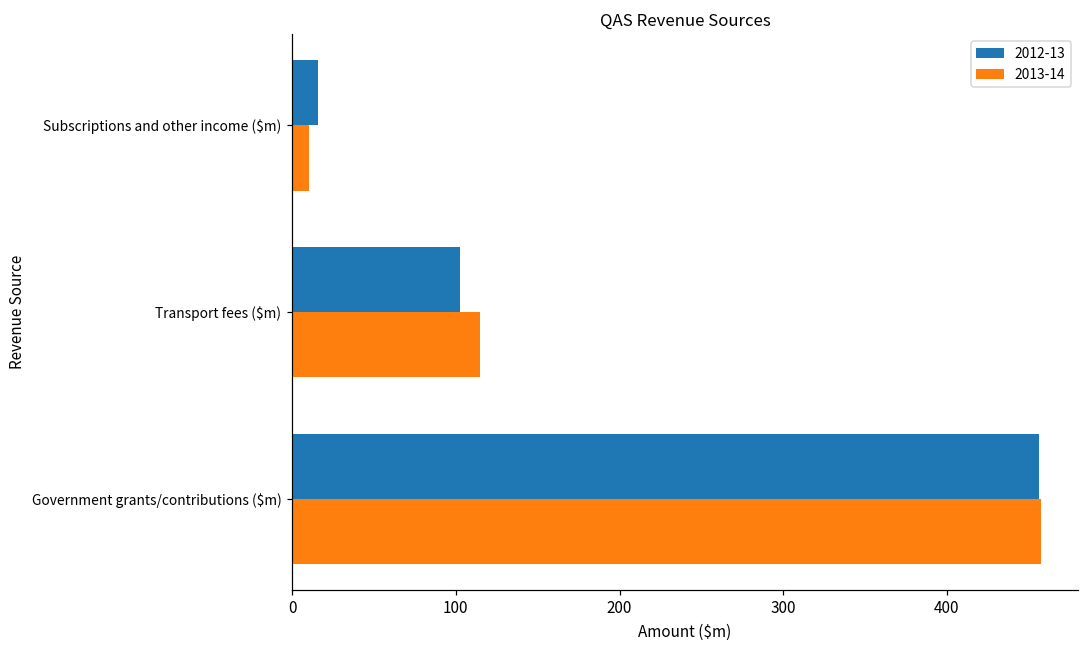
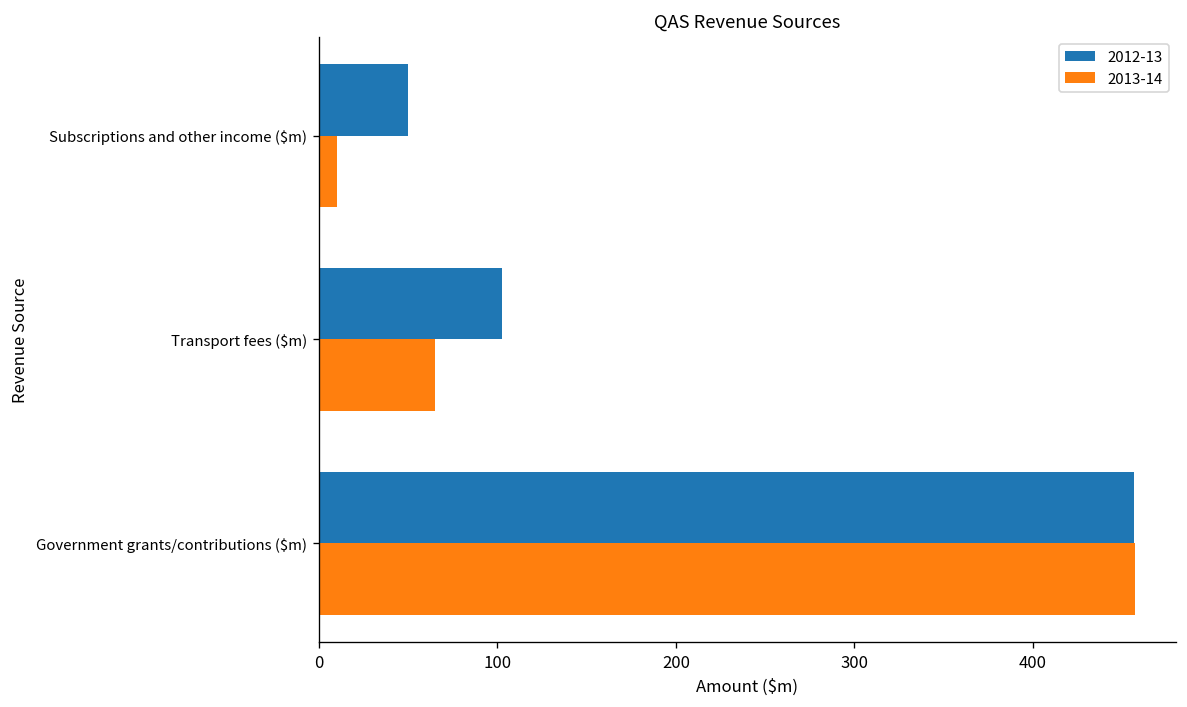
  {
    "2012-13": {
-     "Subscriptions and other income ($m)": 16,
+     "Subscriptions and other income ($m)": 50,
      "Transport fees ($m)": 103,
      "Government grants/contributions ($m)": 456
    },
    "2013-14": {
      "Subscriptions and other income ($m)": 10,
-     "Transport fees ($m)": 115,
+     "Transport fees ($m)": 65,
      "Government grants/contributions ($m)": 457
    }
  }
